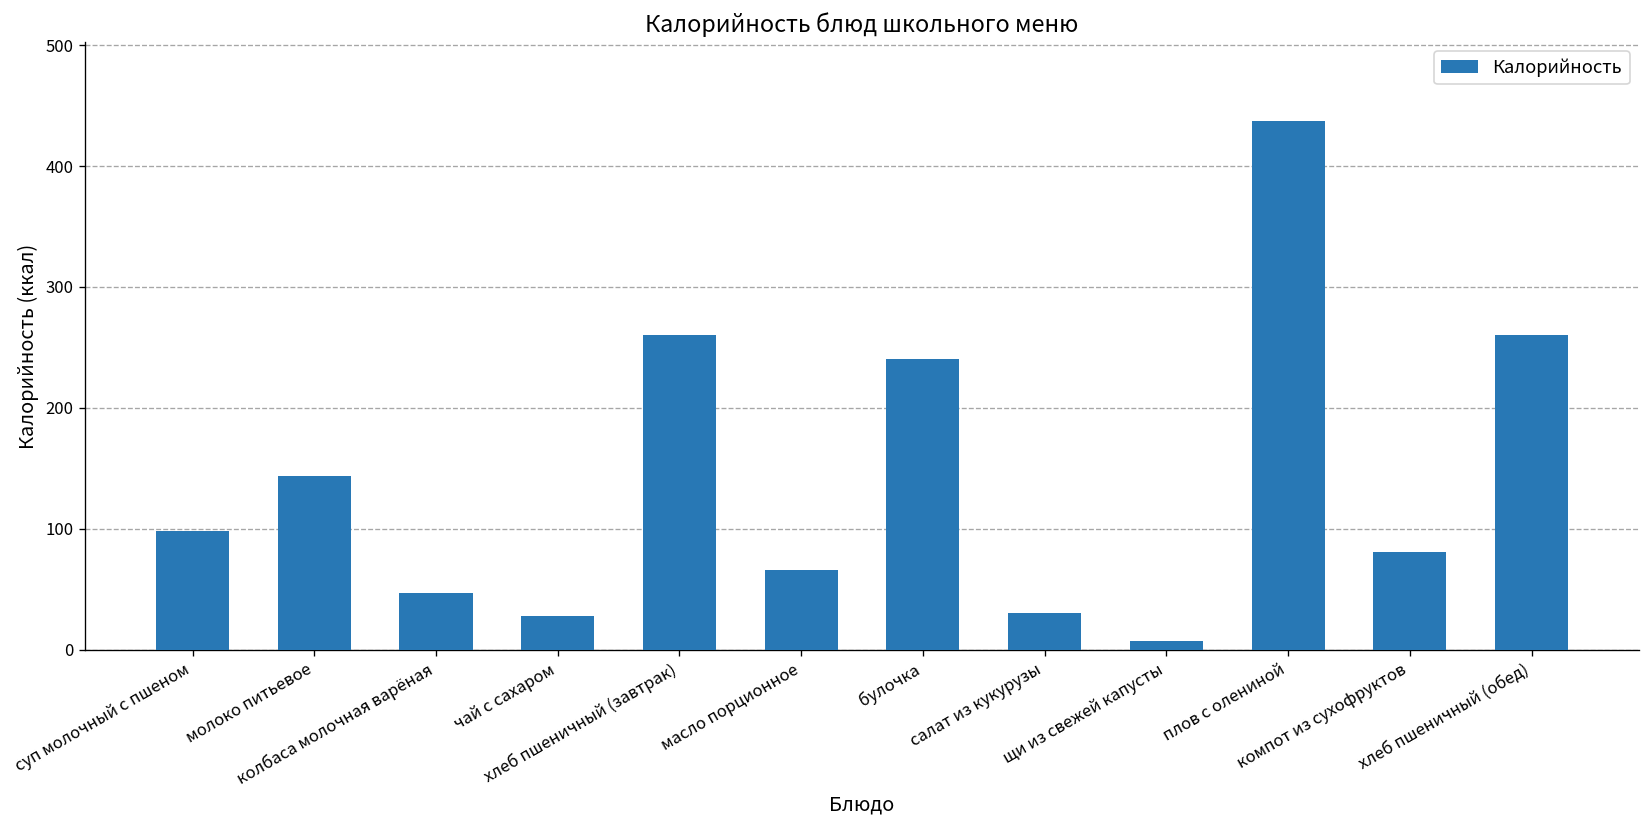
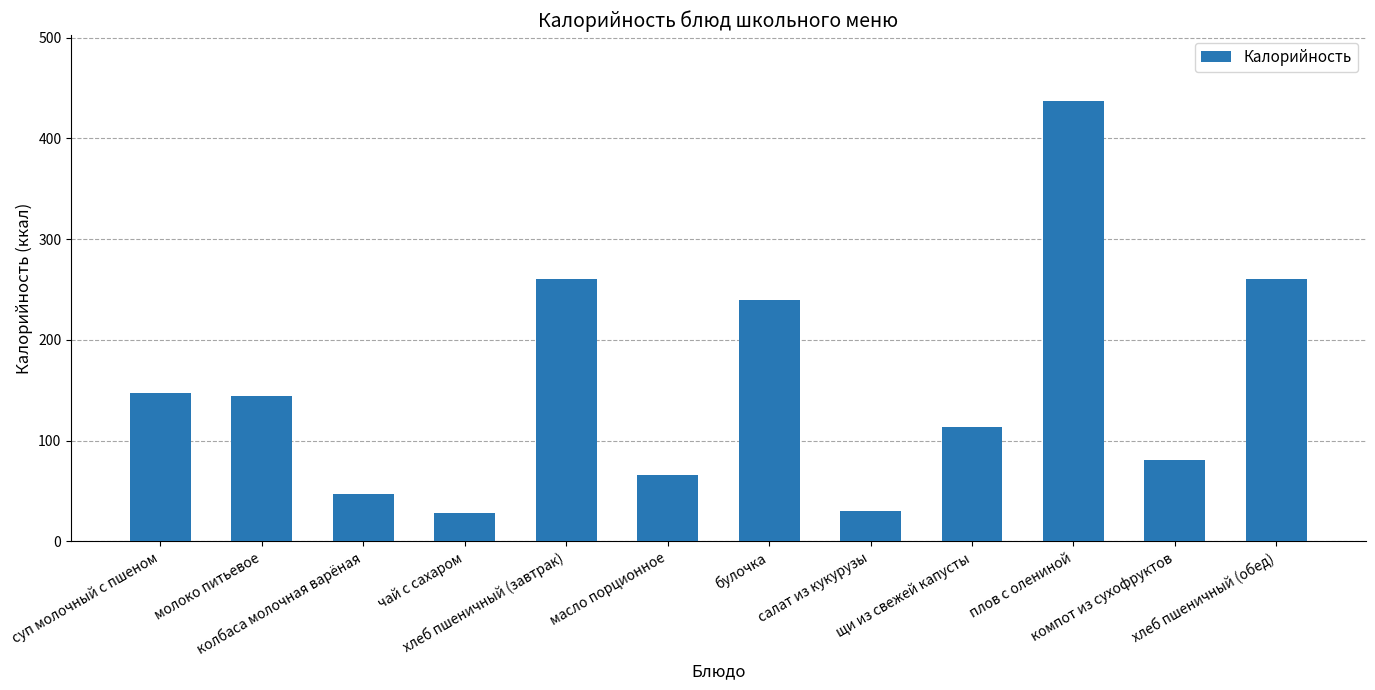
  {
-   "суп молочный с пшеном": 98,
+   "суп молочный с пшеном": 147,
    "молоко питьевое": 144,
    "колбаса молочная варёная": 47,
    "чай с сахаром": 28,
    "хлеб пшеничный (завтрак)": 260,
    "масло порционное": 66,
    "булочка": 240,
    "салат из кукурузы": 30,
-   "щи из свежей капусты": 7,
+   "щи из свежей капусты": 114,
    "плов с олениной": 437,
    "компот из сухофруктов": 81,
    "хлеб пшеничный (обед)": 260
  }
